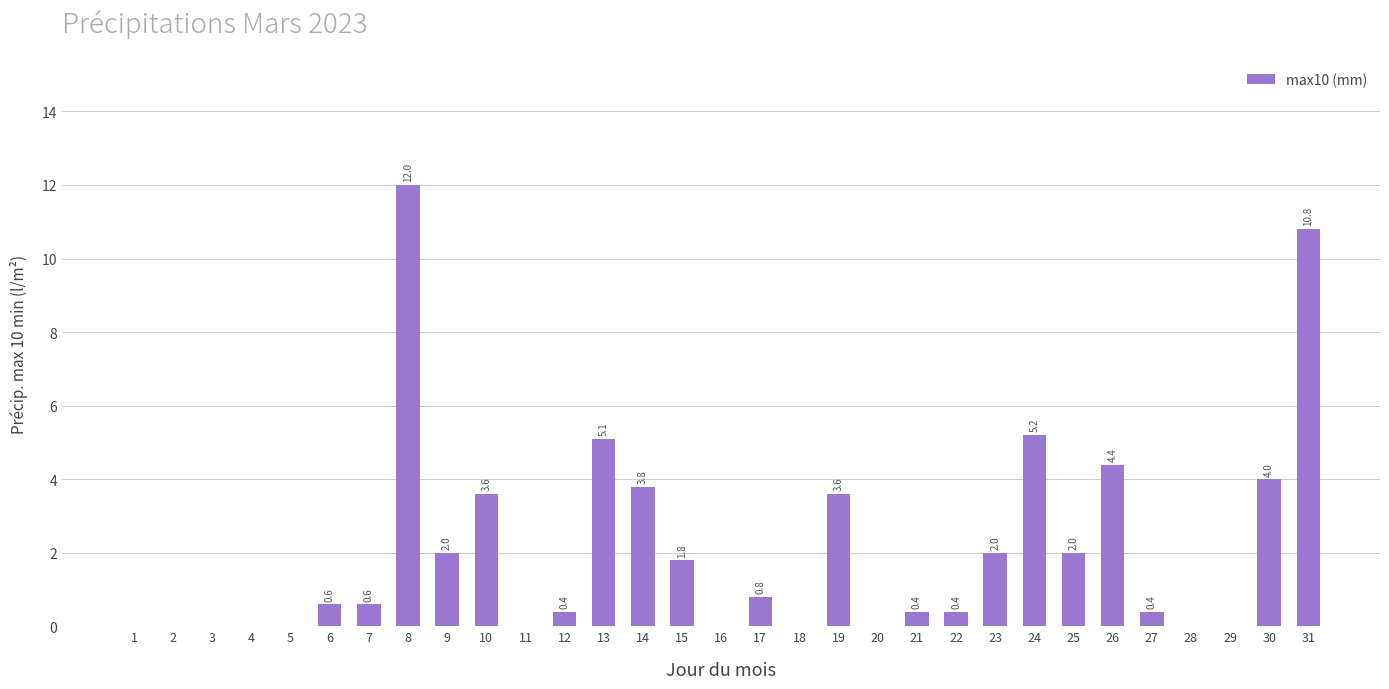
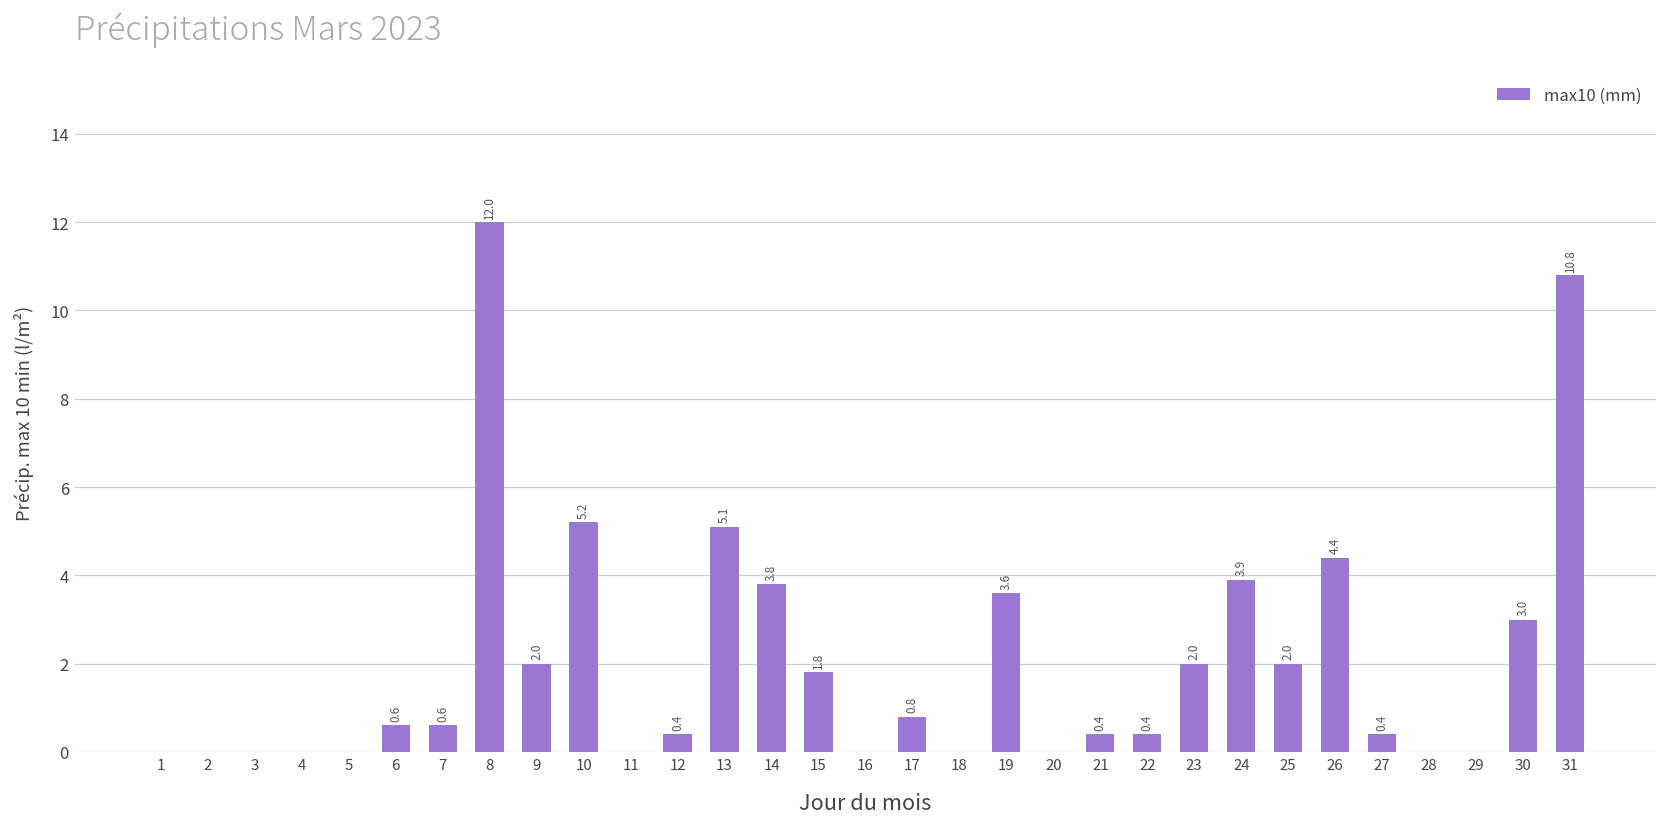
  {
    "6": 0.6,
    "7": 0.6,
    "8": 12.0,
    "9": 2.0,
-   "10": 3.6,
+   "10": 5.2,
    "12": 0.4,
    "13": 5.1,
    "14": 3.8,
    "15": 1.8,
    "17": 0.8,
    "19": 3.6,
    "21": 0.4,
    "22": 0.4,
    "23": 2.0,
-   "24": 5.2,
+   "24": 3.9,
    "25": 2.0,
    "26": 4.4,
    "27": 0.4,
-   "30": 4.0,
+   "30": 3.0,
    "31": 10.8
  }
